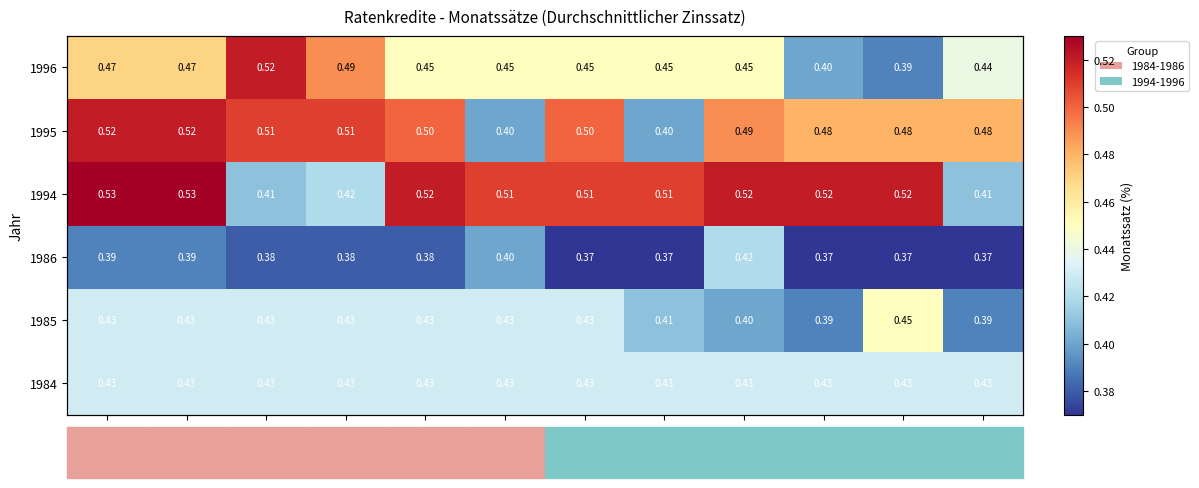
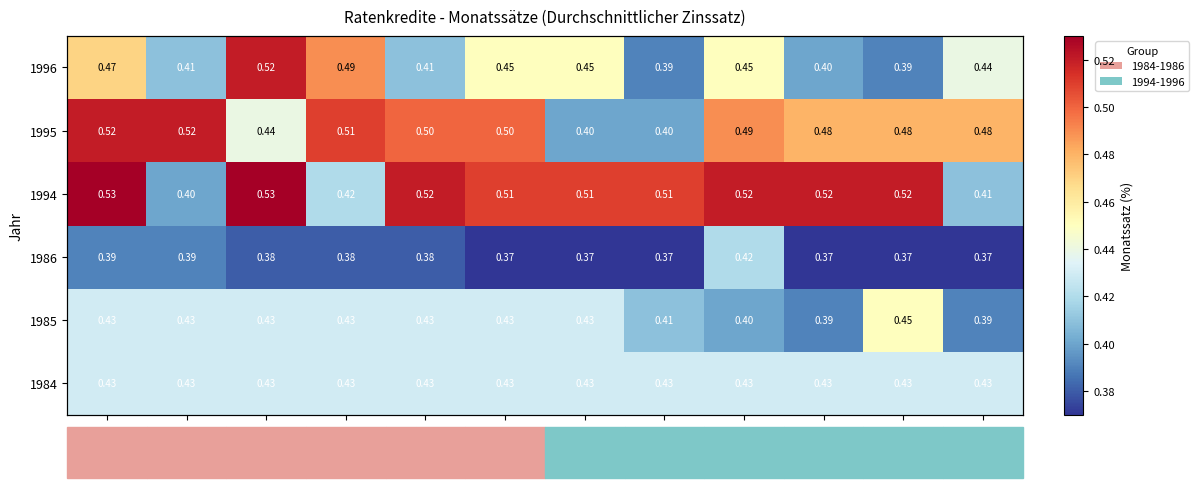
  {
    "1996": {
      "Jan.": 0.47,
-     "Febr.": 0.47,
+     "Febr.": 0.41,
      "März": 0.52,
      "Apr.": 0.49,
-     "Mai": 0.45,
+     "Mai": 0.41,
      "Juni": 0.45,
      "Juli": 0.45,
-     "Aug.": 0.45,
+     "Aug.": 0.39,
      "Sept.": 0.45,
      "Okt.": 0.40,
      "Nov.": 0.39,
      "Dez.": 0.44
    },
    "1995": {
      "Jan.": 0.52,
      "Febr.": 0.52,
-     "März": 0.51,
+     "März": 0.44,
      "Apr.": 0.51,
      "Mai": 0.50,
-     "Juni": 0.40,
-     "Juli": 0.50,
+     "Juni": 0.50,
+     "Juli": 0.40,
      "Aug.": 0.40,
      "Sept.": 0.49,
      "Okt.": 0.48,
      "Nov.": 0.48,
      "Dez.": 0.48
    },
    "1994": {
      "Jan.": 0.53,
-     "Febr.": 0.53,
-     "März": 0.41,
+     "Febr.": 0.40,
+     "März": 0.53,
      "Apr.": 0.42,
      "Mai": 0.52,
      "Juni": 0.51,
      "Juli": 0.51,
      "Aug.": 0.51,
      "Sept.": 0.52,
      "Okt.": 0.52,
      "Nov.": 0.52,
      "Dez.": 0.41
    },
    "1986": {
      "Jan.": 0.39,
      "Febr.": 0.39,
      "März": 0.38,
      "Apr.": 0.38,
      "Mai": 0.38,
-     "Juni": 0.40,
+     "Juni": 0.37,
      "Juli": 0.37,
      "Aug.": 0.37,
      "Sept.": 0.42,
      "Okt.": 0.37,
      "Nov.": 0.37,
      "Dez.": 0.37
    },
    "1985": {
      "Aug.": 0.41,
      "Sept.": 0.40,
      "Okt.": 0.39,
      "Nov.": 0.45,
      "Dez.": 0.39
    }
  }
